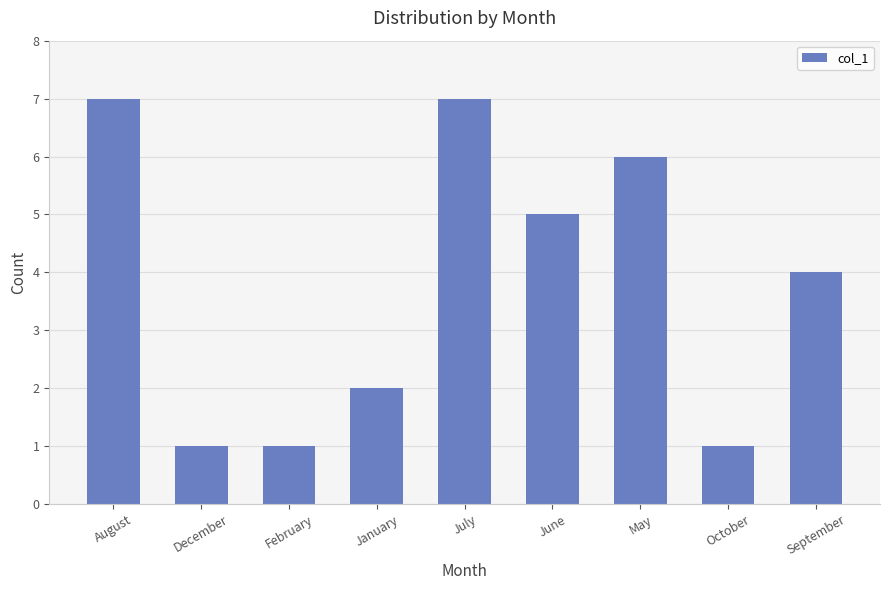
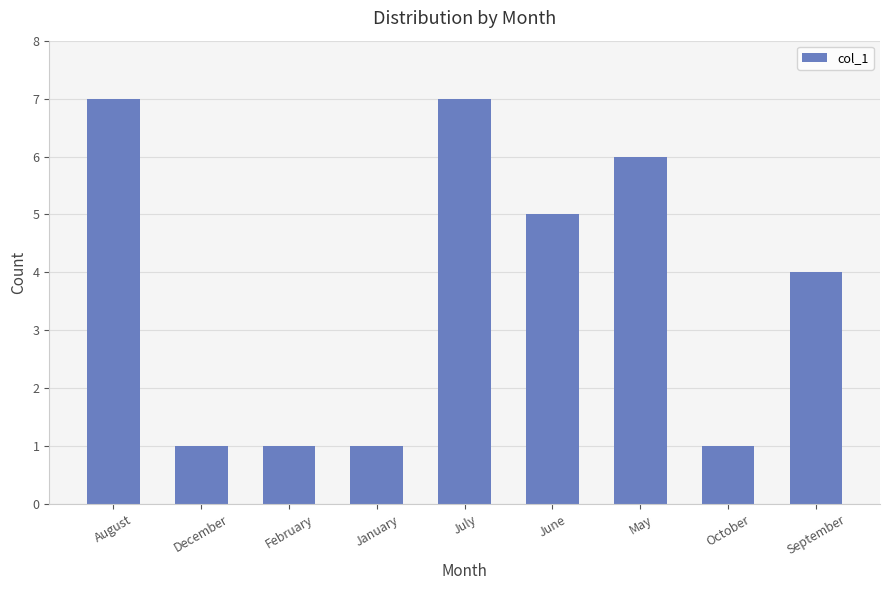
  {
    "August": 7,
    "December": 1,
    "February": 1,
-   "January": 2,
+   "January": 1,
    "July": 7,
    "June": 5,
    "May": 6,
    "October": 1,
    "September": 4
  }
